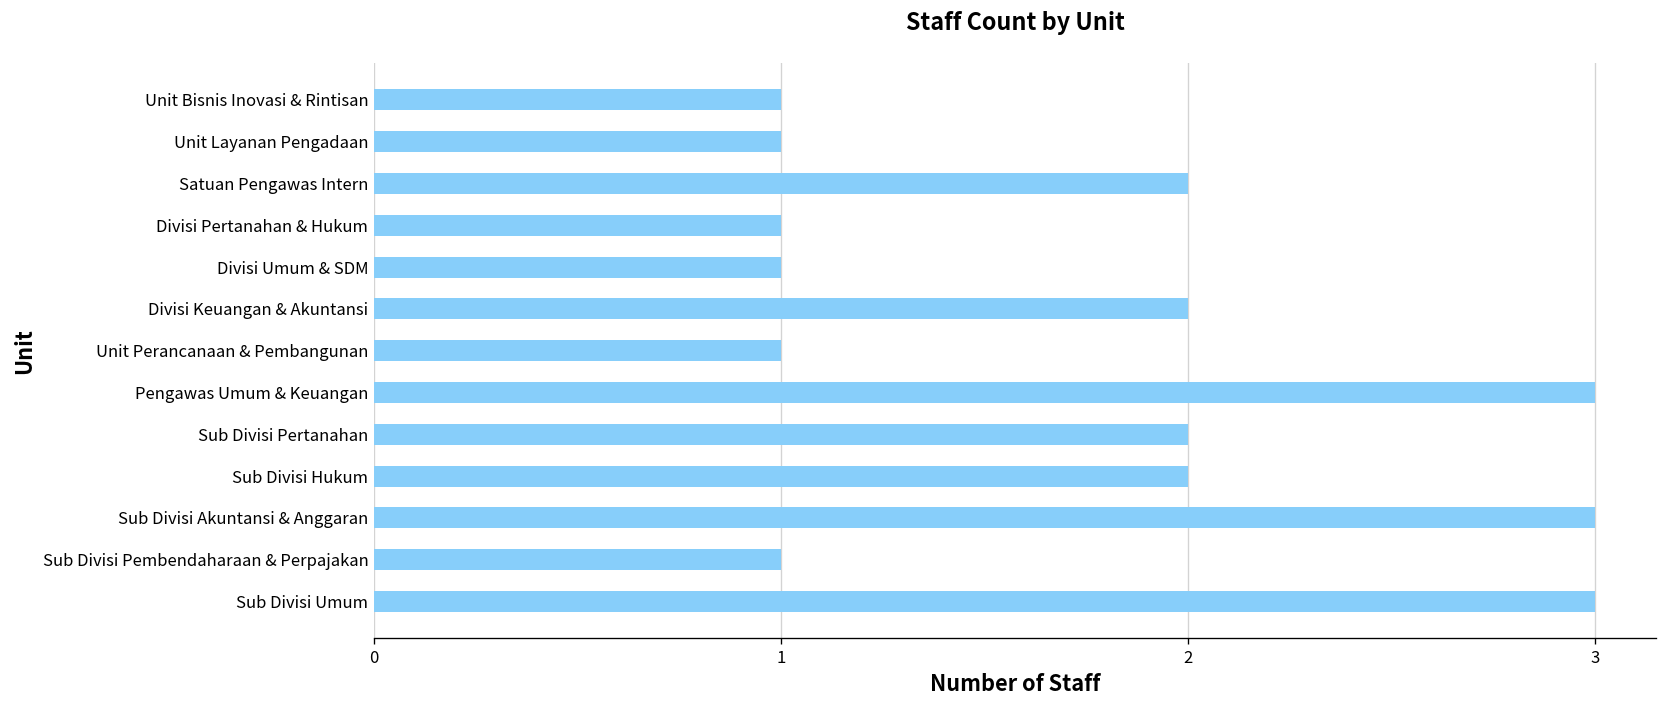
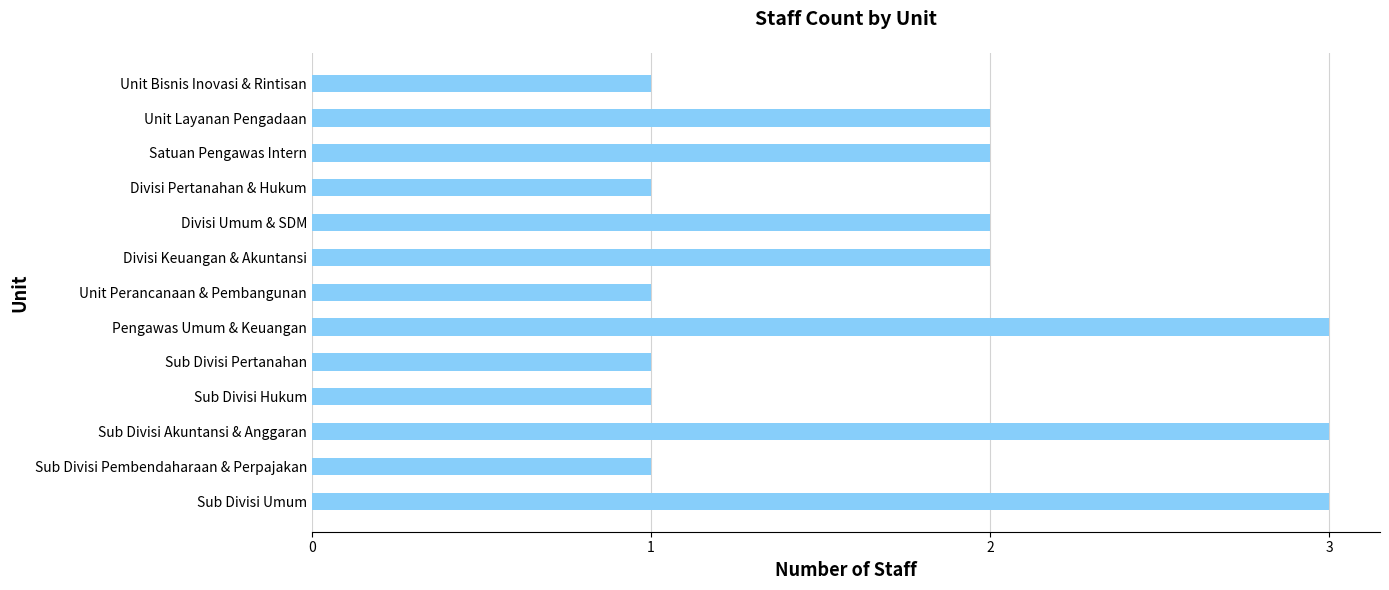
  {
    "Unit Bisnis Inovasi & Rintisan": 1,
-   "Unit Layanan Pengadaan": 1,
+   "Unit Layanan Pengadaan": 2,
    "Satuan Pengawas Intern": 2,
    "Divisi Pertanahan & Hukum": 1,
-   "Divisi Umum & SDM": 1,
+   "Divisi Umum & SDM": 2,
    "Divisi Keuangan & Akuntansi": 2,
    "Unit Perancanaan & Pembangunan": 1,
    "Pengawas Umum & Keuangan": 3,
-   "Sub Divisi Pertanahan": 2,
-   "Sub Divisi Hukum": 2,
+   "Sub Divisi Pertanahan": 1,
+   "Sub Divisi Hukum": 1,
    "Sub Divisi Akuntansi & Anggaran": 3,
    "Sub Divisi Pembendaharaan & Perpajakan": 1,
    "Sub Divisi Umum": 3
  }
